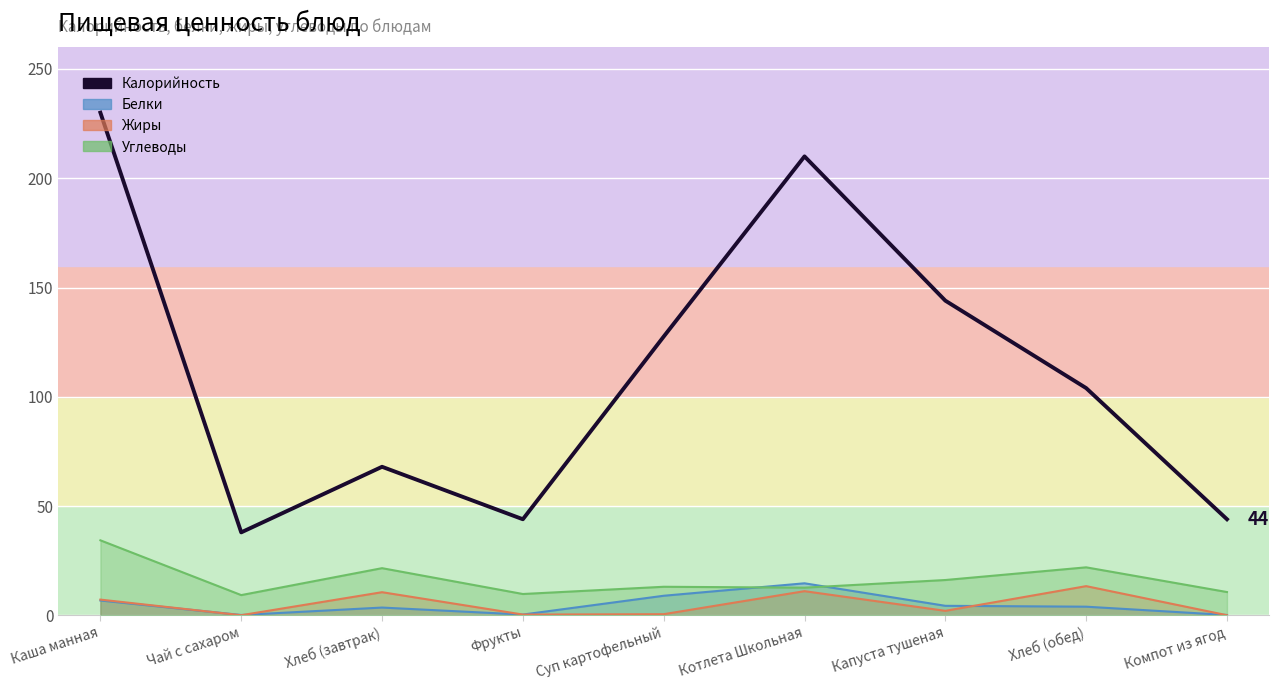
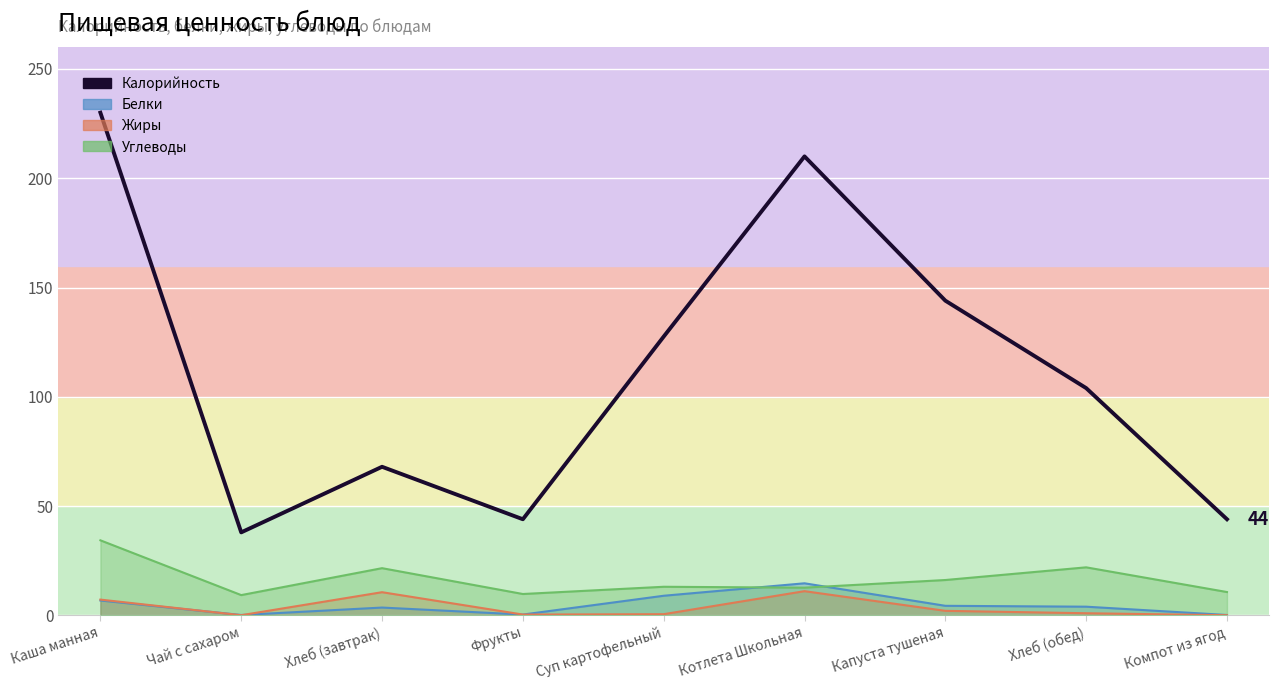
  {
    "Жиры": {
      "Хлеб (завтрак)": 11,
      "Суп картофельный": 1,
      "Котлета Школьная": 11,
      "Капуста тушеная": 2,
-     "Хлеб (обед)": 13
+     "Хлеб (обед)": 1
    }
  }
